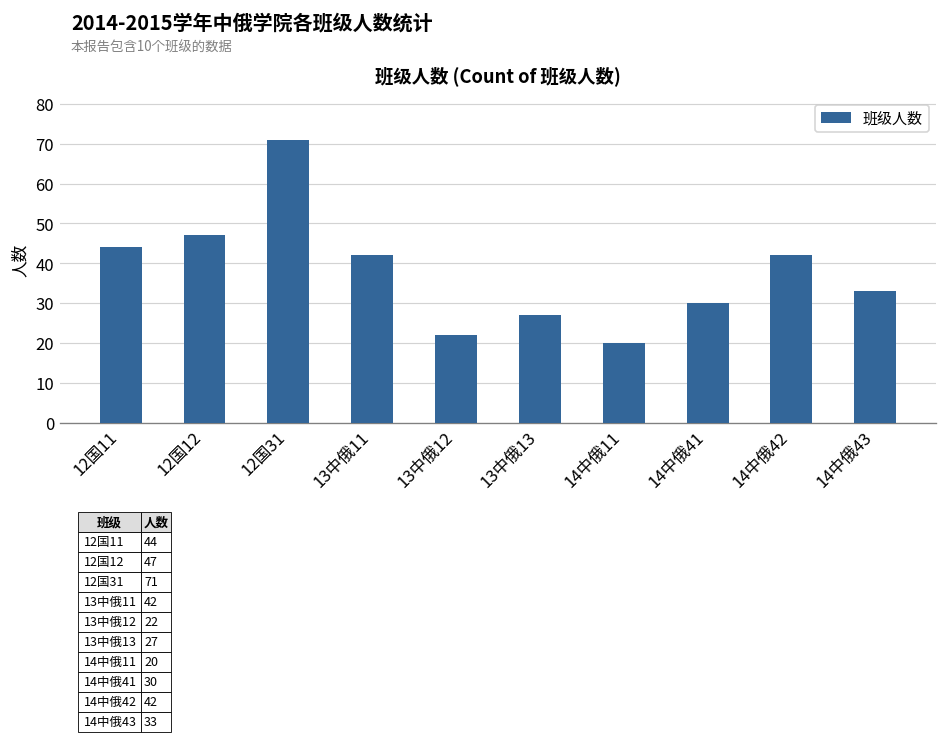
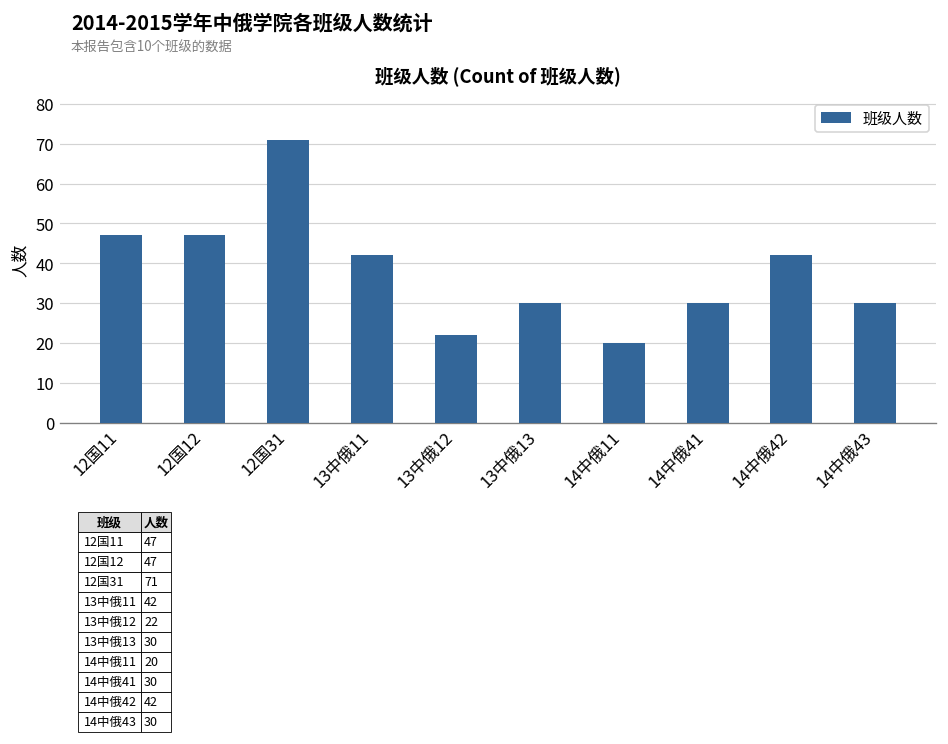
  {
-   "12国11": 44,
-   "13中俄13": 27,
-   "14中俄43": 33
+   "12国11": 47,
+   "13中俄13": 30,
+   "14中俄43": 30
  }
